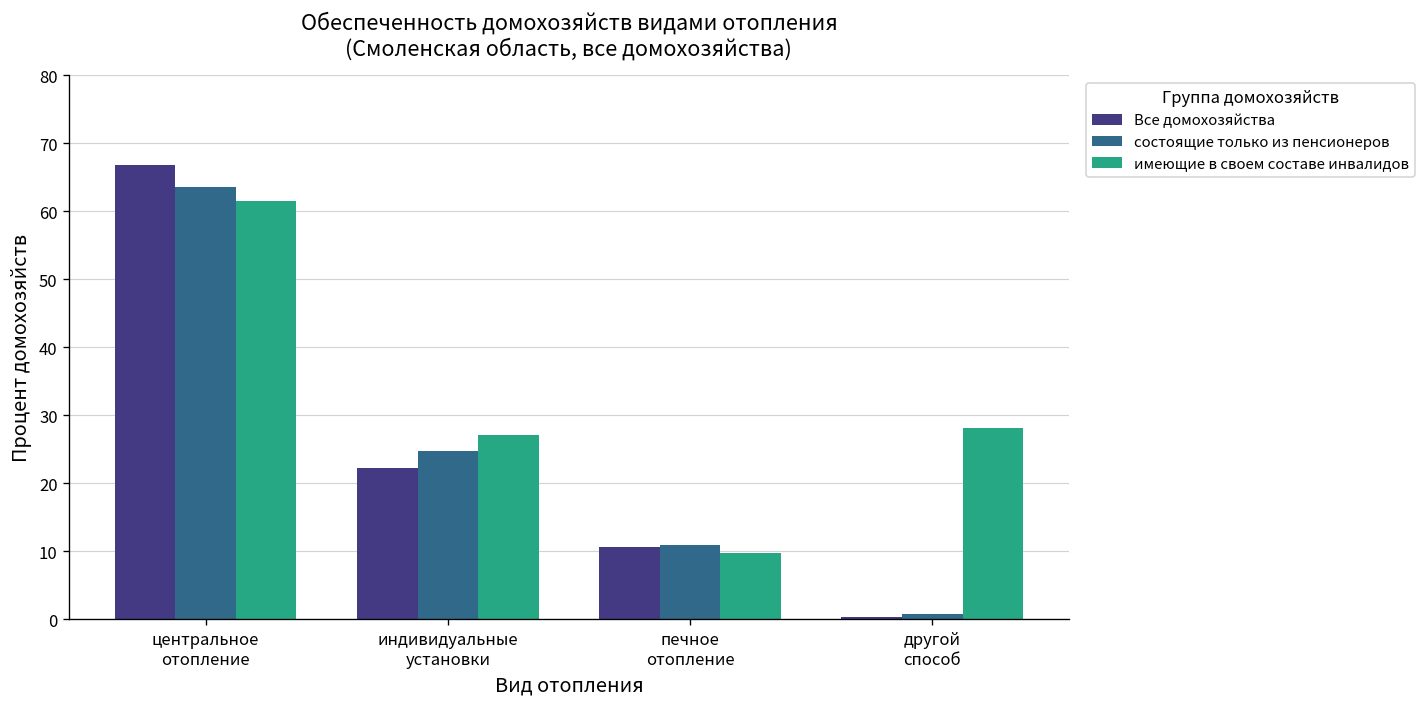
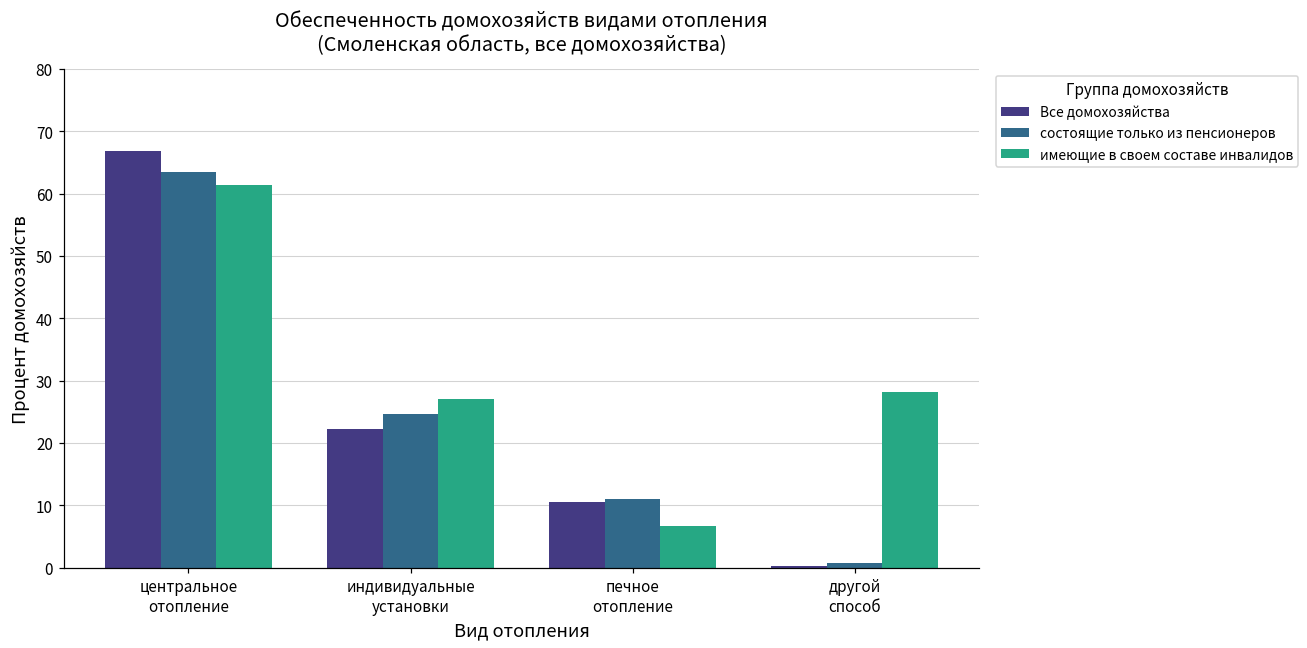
  {
    "имеющие в своем составе инвалидов": {
      "центральное отопление": 61,
      "индивидуальные установки": 27,
-     "печное отопление": 10,
+     "печное отопление": 7,
      "другой способ": 28
    }
  }
